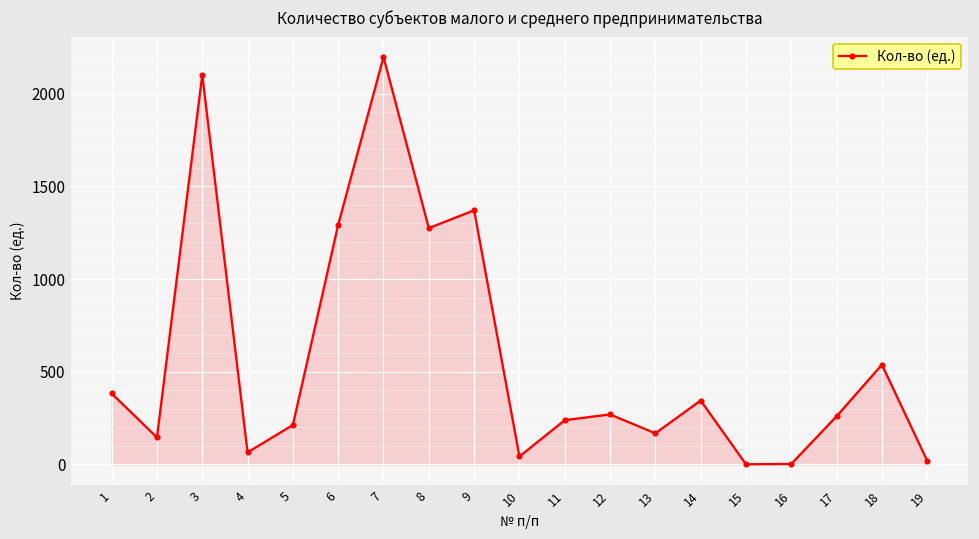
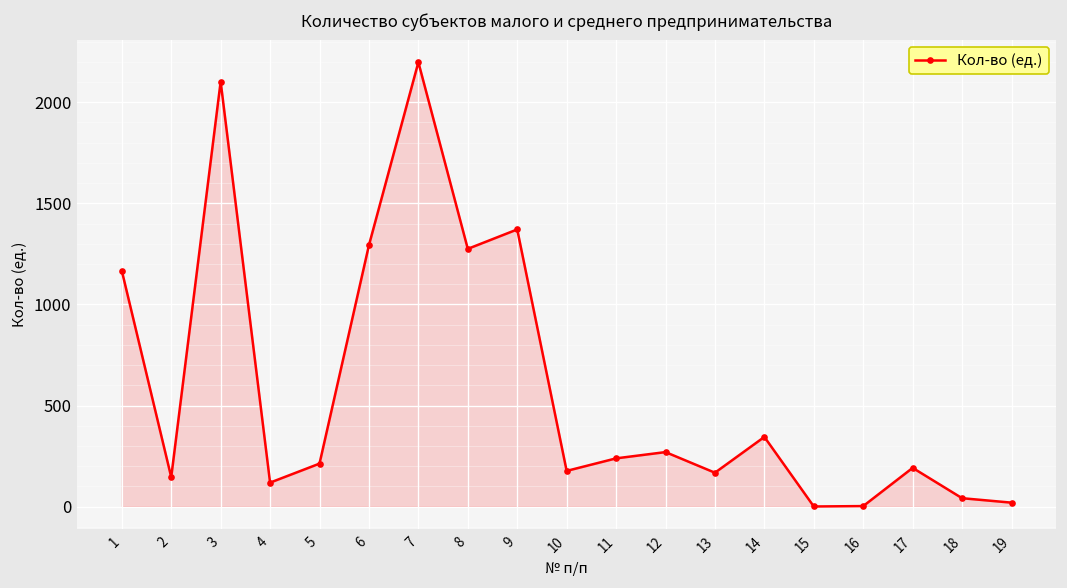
  {
-   "1": 380,
+   "1": 1170,
    "2": 150,
    "3": 2100,
-   "4": 70,
+   "4": 120,
    "5": 210,
    "6": 1290,
    "7": 2200,
    "8": 1280,
    "9": 1370,
-   "10": 40,
+   "10": 180,
    "11": 240,
    "12": 270,
    "13": 170,
    "14": 350,
    "15": 0,
    "16": 0,
-   "17": 260,
-   "18": 540,
+   "17": 190,
+   "18": 40,
    "19": 20
  }
